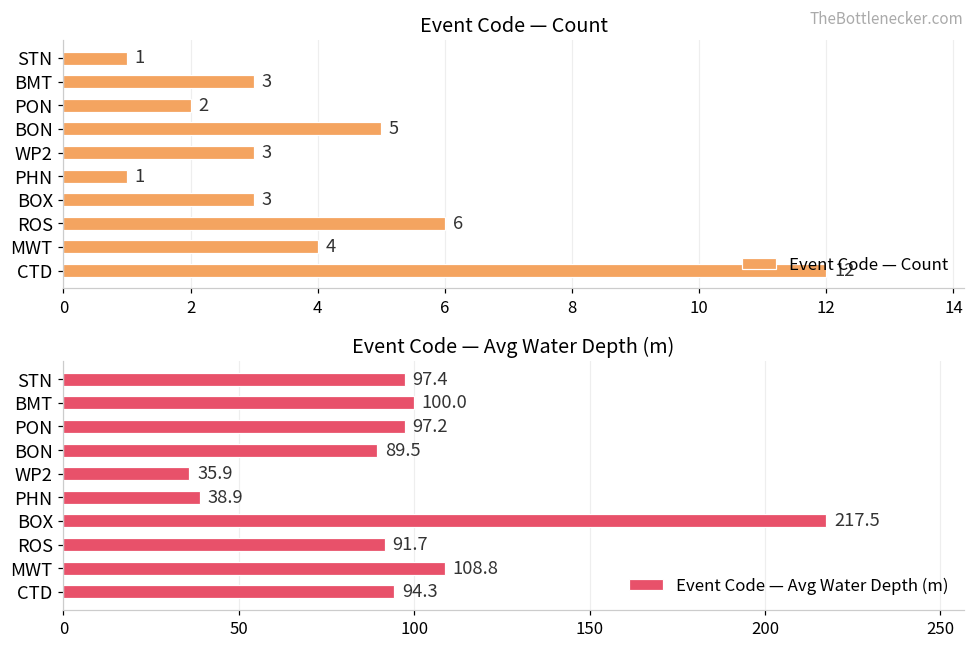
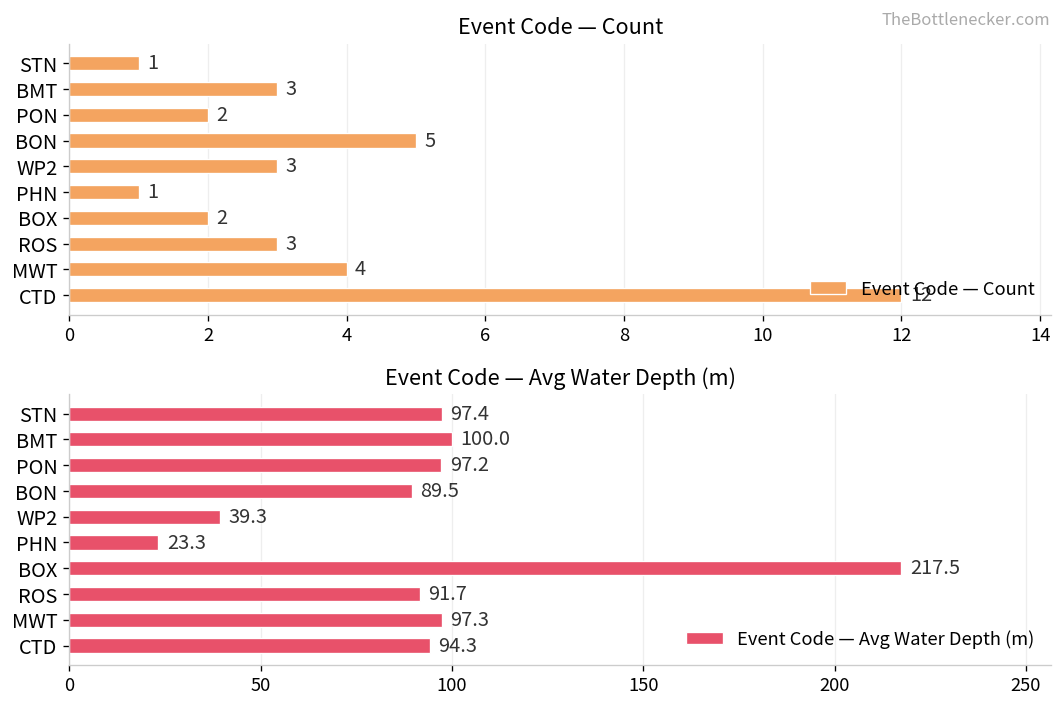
  {
    "Event Code — Count": {
      "STN": 1,
      "BMT": 3,
      "PON": 2,
      "BON": 5,
      "WP2": 3,
      "PHN": 1,
-     "BOX": 3,
-     "ROS": 6,
+     "BOX": 2,
+     "ROS": 3,
      "MWT": 4,
      "CTD": 12
    },
    "Event Code — Avg Water Depth (m)": {
      "STN": 97.4,
      "BMT": 100.0,
      "PON": 97.2,
      "BON": 89.5,
-     "WP2": 35.9,
-     "PHN": 38.9,
+     "WP2": 39.3,
+     "PHN": 23.3,
      "BOX": 217.5,
      "ROS": 91.7,
-     "MWT": 108.8,
+     "MWT": 97.3,
      "CTD": 94.3
    }
  }
